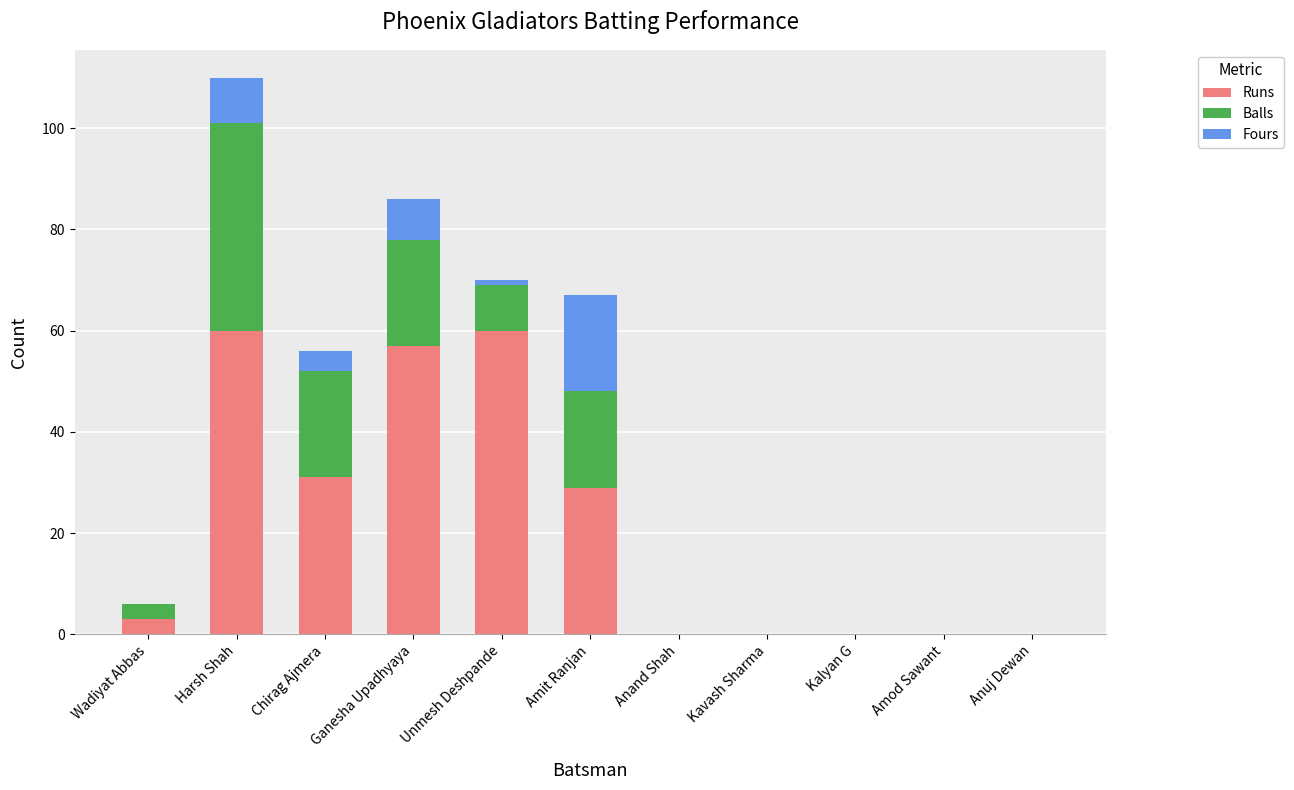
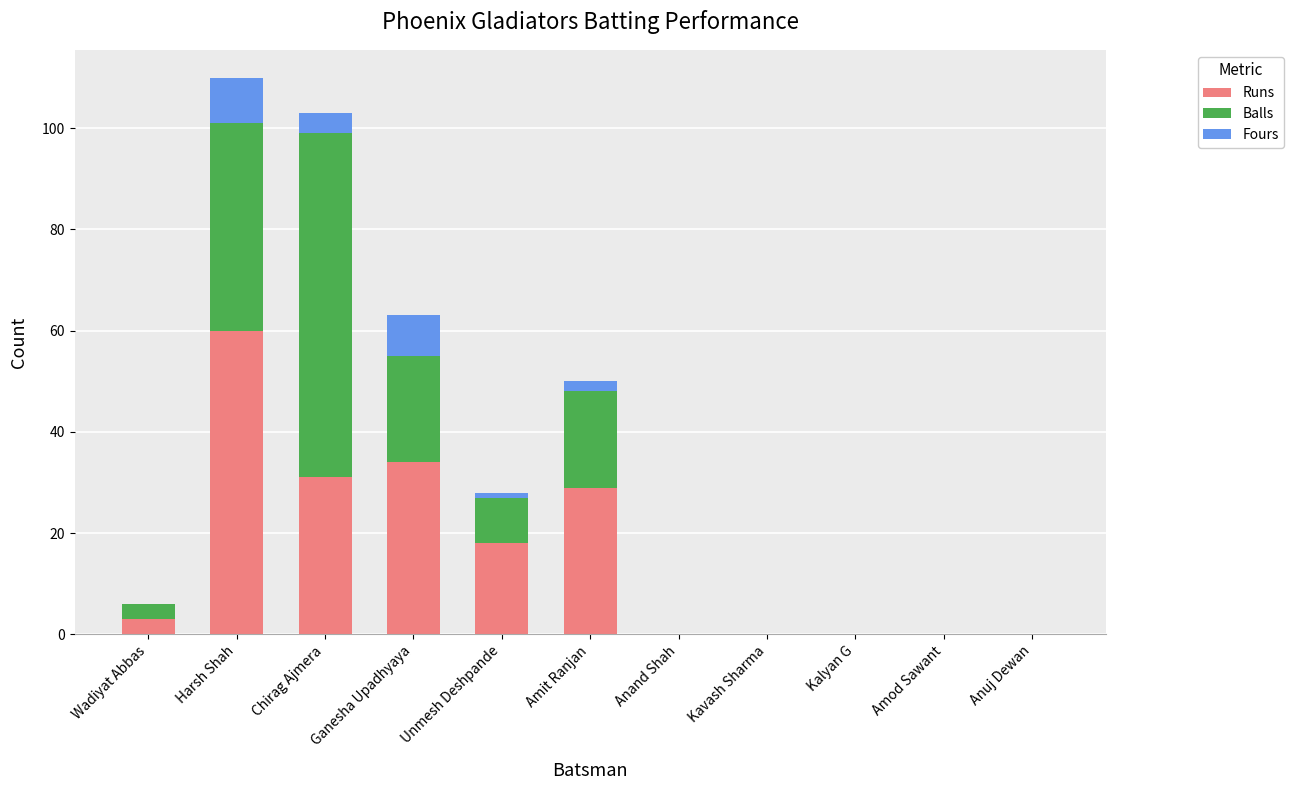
  {
    "Runs": {
      "Wadiyat Abbas": 3,
      "Harsh Shah": 60,
      "Chirag Ajmera": 31,
-     "Ganesha Upadhyaya": 57,
-     "Unmesh Deshpande": 60,
+     "Ganesha Upadhyaya": 34,
+     "Unmesh Deshpande": 18,
      "Amit Ranjan": 29,
      "Anand Shah": 0,
      "Kavash Sharma": 0,
      "Kalyan G": 0,
      "Amod Sawant": 0,
      "Anuj Dewan": 0
    },
    "Balls": {
      "Wadiyat Abbas": 3,
      "Harsh Shah": 41,
-     "Chirag Ajmera": 21,
+     "Chirag Ajmera": 68,
      "Ganesha Upadhyaya": 21,
      "Unmesh Deshpande": 9,
      "Amit Ranjan": 19,
      "Anand Shah": 0,
      "Kavash Sharma": 0,
      "Kalyan G": 0,
      "Amod Sawant": 0,
      "Anuj Dewan": 0
    },
    "Fours": {
      "Wadiyat Abbas": 0,
      "Harsh Shah": 9,
      "Chirag Ajmera": 4,
      "Ganesha Upadhyaya": 8,
      "Unmesh Deshpande": 1,
-     "Amit Ranjan": 19,
+     "Amit Ranjan": 2,
      "Anand Shah": 0,
      "Kavash Sharma": 0,
      "Kalyan G": 0,
      "Amod Sawant": 0,
      "Anuj Dewan": 0
    }
  }
